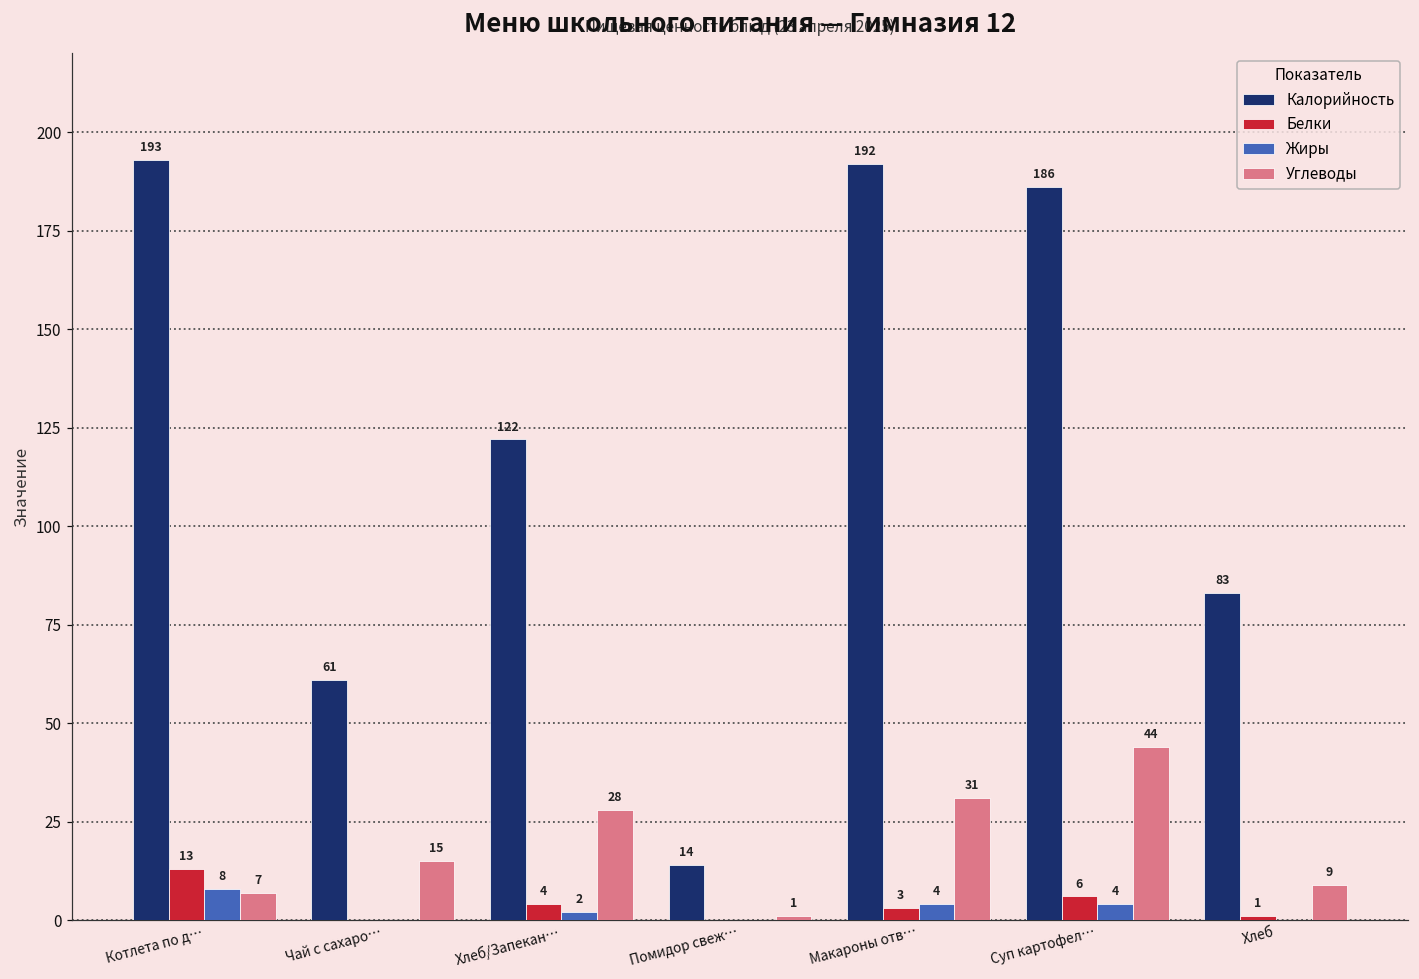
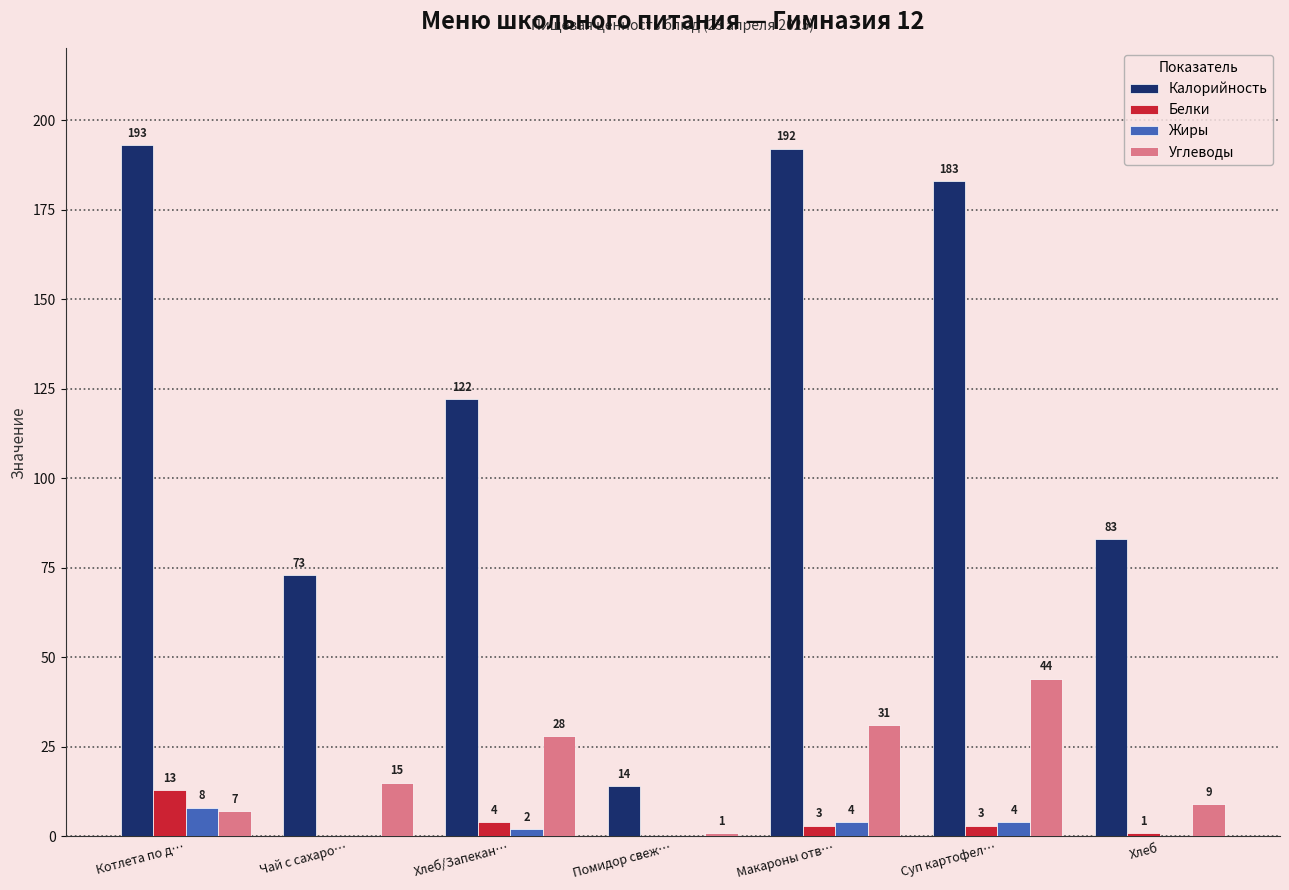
  {
    "Калорийность": {
      "Котлета по д…": 193,
-     "Чай с сахаро…": 61,
+     "Чай с сахаро…": 73,
      "Хлеб/Запекан…": 122,
      "Помидор свеж…": 14,
      "Макароны отв…": 192,
-     "Суп картофел…": 186,
+     "Суп картофел…": 183,
      "Хлеб": 83
    },
    "Белки": {
      "Котлета по д…": 13,
      "Хлеб/Запекан…": 4,
      "Макароны отв…": 3,
-     "Суп картофел…": 6,
+     "Суп картофел…": 3,
      "Хлеб": 1
    },
    "Жиры": {
      "Котлета по д…": 8,
      "Хлеб/Запекан…": 2,
      "Макароны отв…": 4,
      "Суп картофел…": 4
    },
    "Углеводы": {
      "Котлета по д…": 7,
      "Чай с сахаро…": 15,
      "Хлеб/Запекан…": 28,
      "Помидор свеж…": 1,
      "Макароны отв…": 31,
      "Суп картофел…": 44,
      "Хлеб": 9
    }
  }
